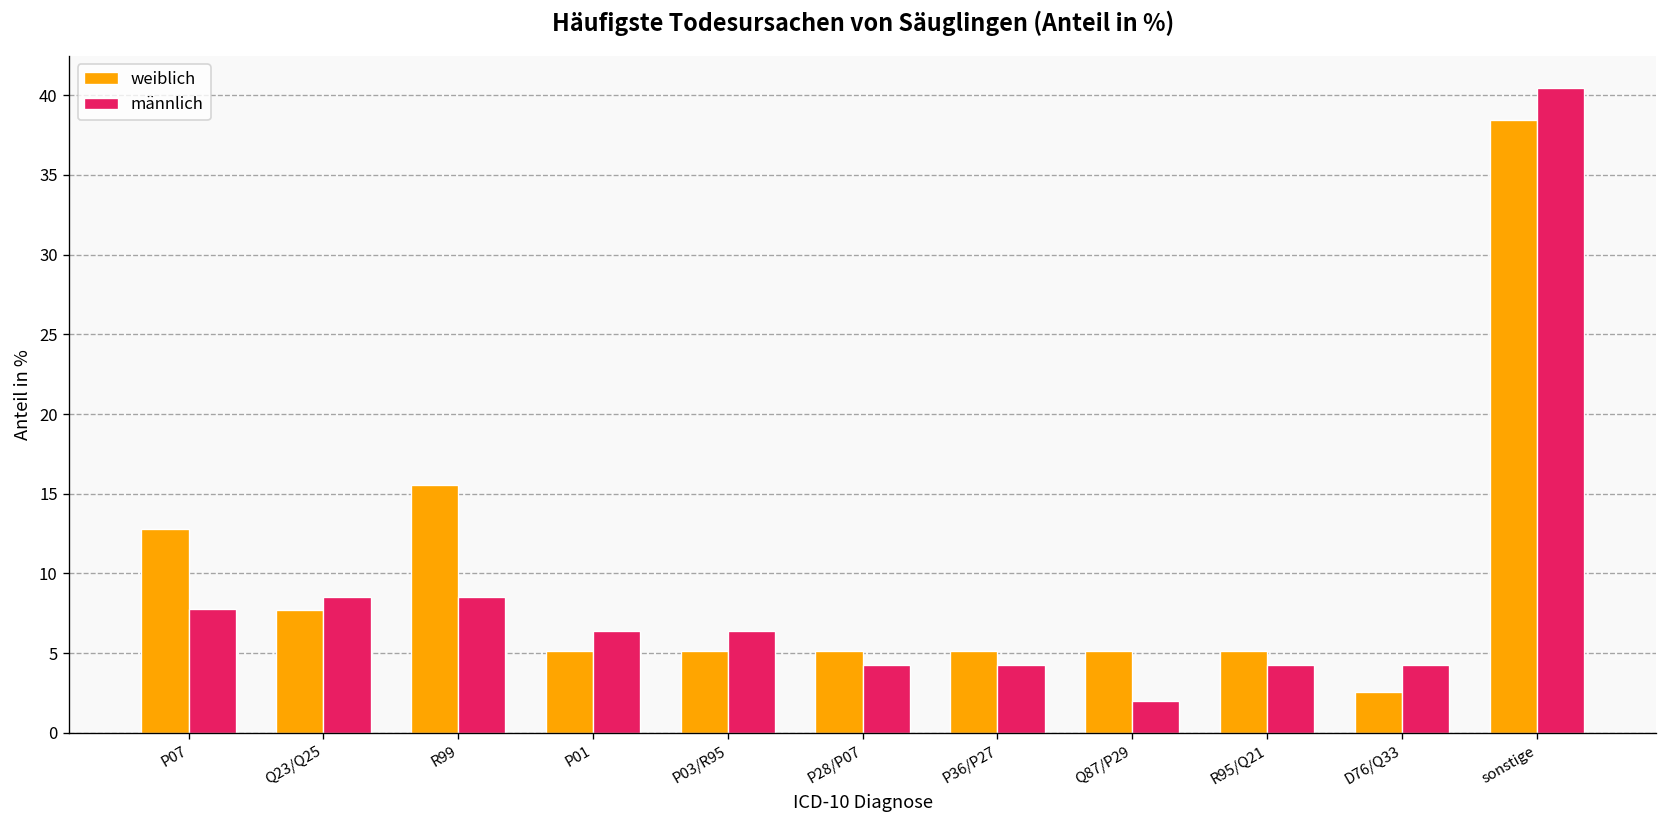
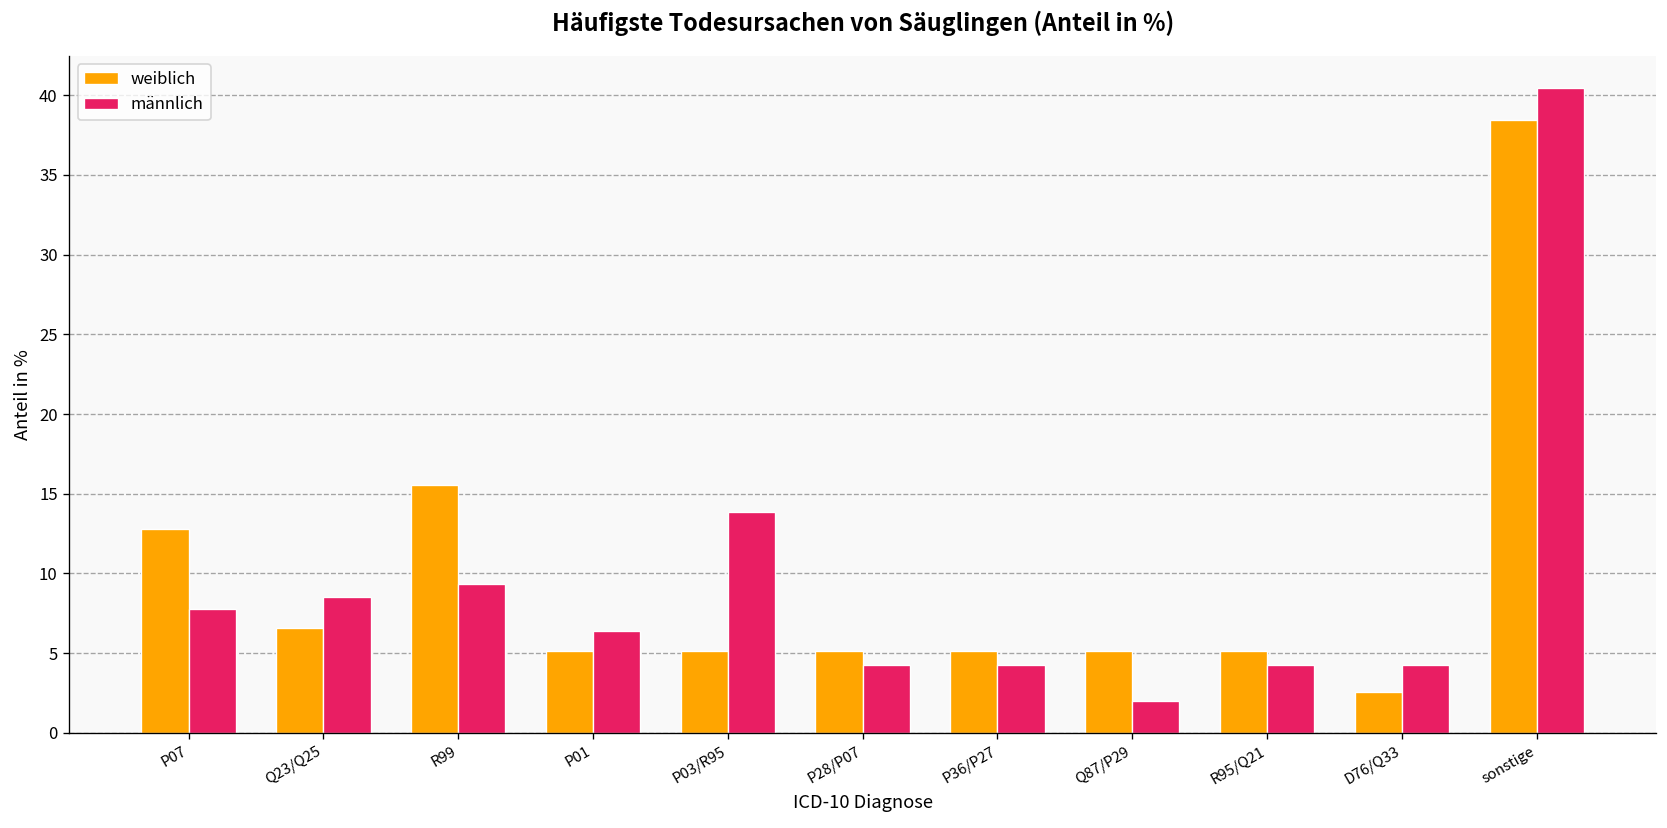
  {
    "weiblich": {
      "P07": 12.8,
-     "Q23/Q25": 7.7,
+     "Q23/Q25": 6.6,
      "R99": 15.5,
      "P01": 5.1,
      "P03/R95": 5.1,
      "P28/P07": 5.1,
      "P36/P27": 5.1,
      "Q87/P29": 5.1,
      "R95/Q21": 5.1,
      "D76/Q33": 2.6,
      "sonstige": 38.5
    },
    "männlich": {
      "P07": 7.8,
      "Q23/Q25": 8.5,
-     "R99": 8.5,
+     "R99": 9.4,
      "P01": 6.4,
-     "P03/R95": 6.4,
+     "P03/R95": 13.9,
      "P28/P07": 4.3,
      "P36/P27": 4.3,
      "Q87/P29": 2.0,
      "R95/Q21": 4.3,
      "D76/Q33": 4.3,
      "sonstige": 40.4
    }
  }
